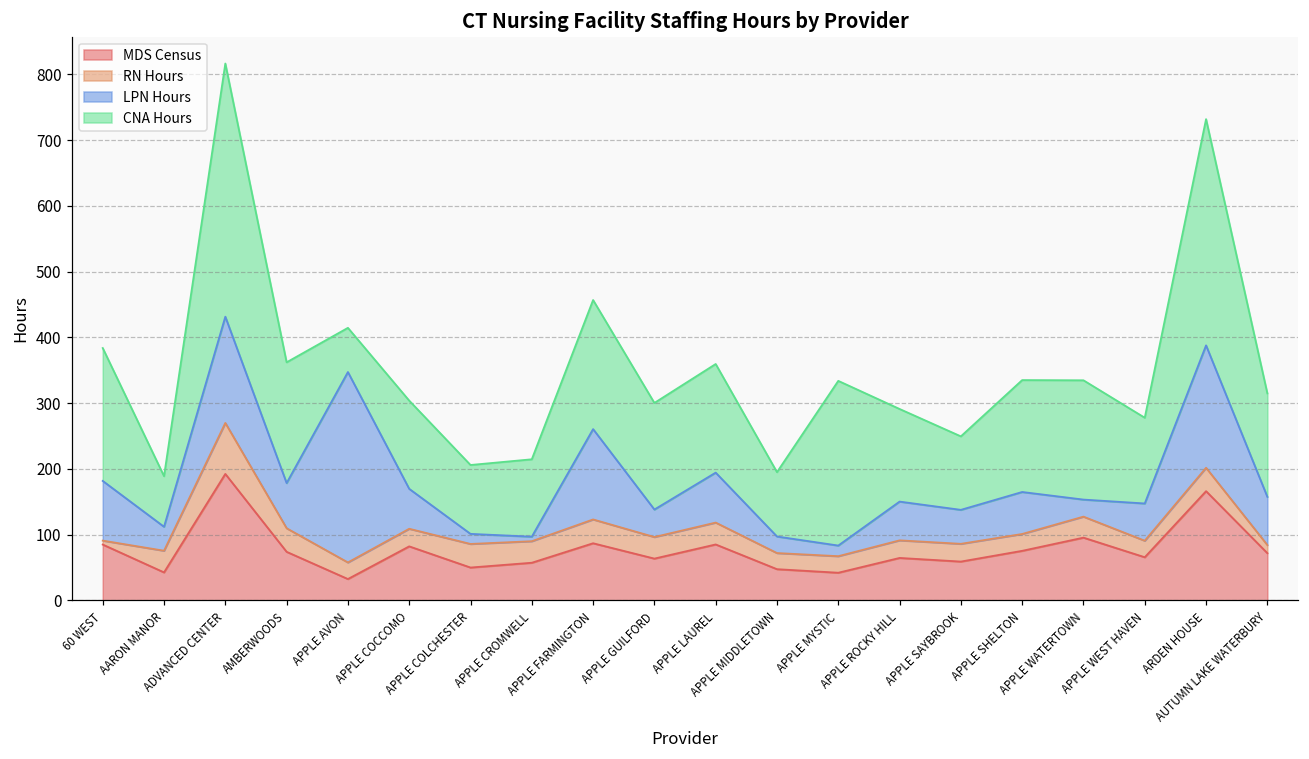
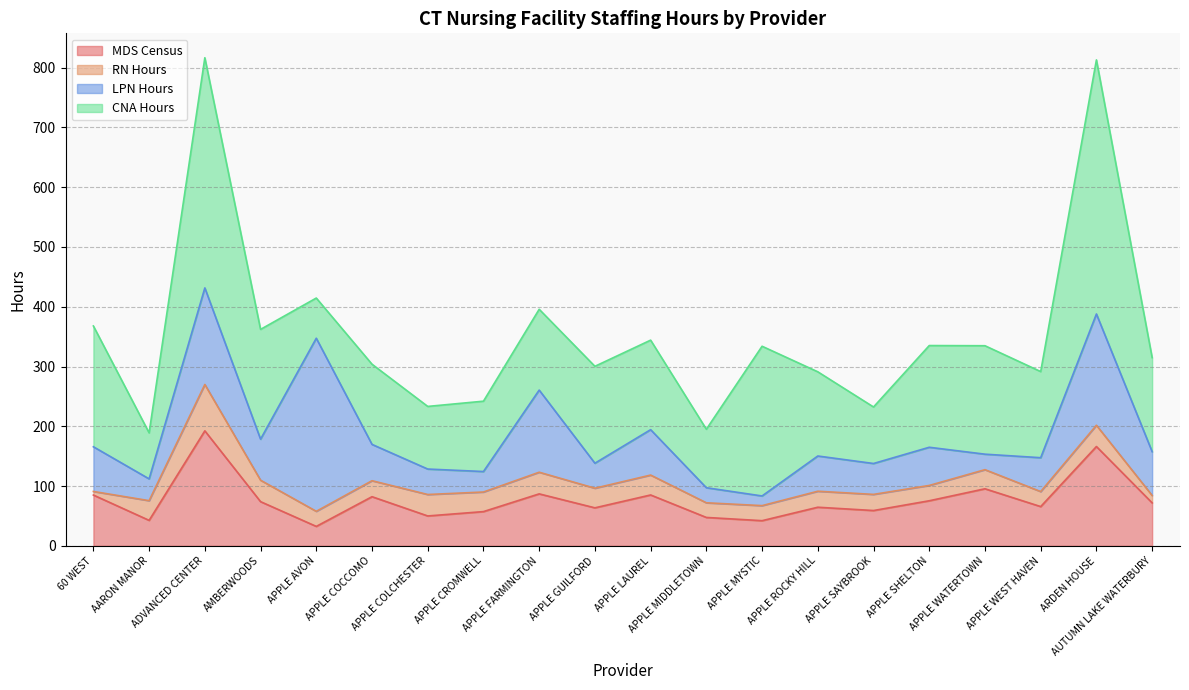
  {
    "LPN Hours": {
-     "60 WEST": 90,
+     "60 WEST": 70,
      "AARON MANOR": 40,
      "ADVANCED CENTER": 160,
      "AMBERWOODS": 70,
      "APPLE AVON": 290,
      "APPLE COCCOMO": 60,
-     "APPLE COLCHESTER": 20,
-     "APPLE CROMWELL": 10,
+     "APPLE COLCHESTER": 40,
+     "APPLE CROMWELL": 30,
      "APPLE FARMINGTON": 140,
      "APPLE GUILFORD": 40,
      "APPLE LAUREL": 80,
      "APPLE MIDDLETOWN": 30,
      "APPLE MYSTIC": 20,
      "APPLE ROCKY HILL": 60,
      "APPLE SAYBROOK": 50,
      "APPLE SHELTON": 60,
      "APPLE WATERTOWN": 30,
      "APPLE WEST HAVEN": 60,
      "ARDEN HOUSE": 190,
      "AUTUMN LAKE WATERBURY": 70
    },
    "CNA Hours": {
      "60 WEST": 200,
      "AARON MANOR": 80,
      "ADVANCED CENTER": 390,
      "AMBERWOODS": 180,
      "APPLE AVON": 70,
      "APPLE COCCOMO": 130,
      "APPLE COLCHESTER": 100,
      "APPLE CROMWELL": 120,
-     "APPLE FARMINGTON": 200,
+     "APPLE FARMINGTON": 140,
      "APPLE GUILFORD": 160,
-     "APPLE LAUREL": 170,
+     "APPLE LAUREL": 150,
      "APPLE MIDDLETOWN": 100,
      "APPLE MYSTIC": 250,
      "APPLE ROCKY HILL": 140,
-     "APPLE SAYBROOK": 110,
+     "APPLE SAYBROOK": 90,
      "APPLE SHELTON": 170,
      "APPLE WATERTOWN": 180,
-     "APPLE WEST HAVEN": 130,
-     "ARDEN HOUSE": 340,
+     "APPLE WEST HAVEN": 140,
+     "ARDEN HOUSE": 430,
      "AUTUMN LAKE WATERBURY": 160
    }
  }
